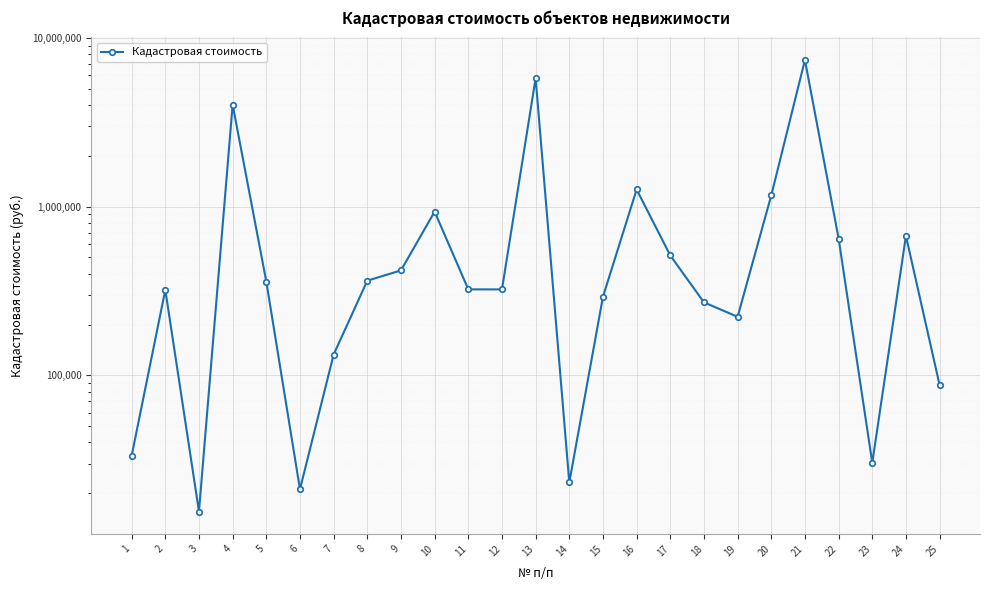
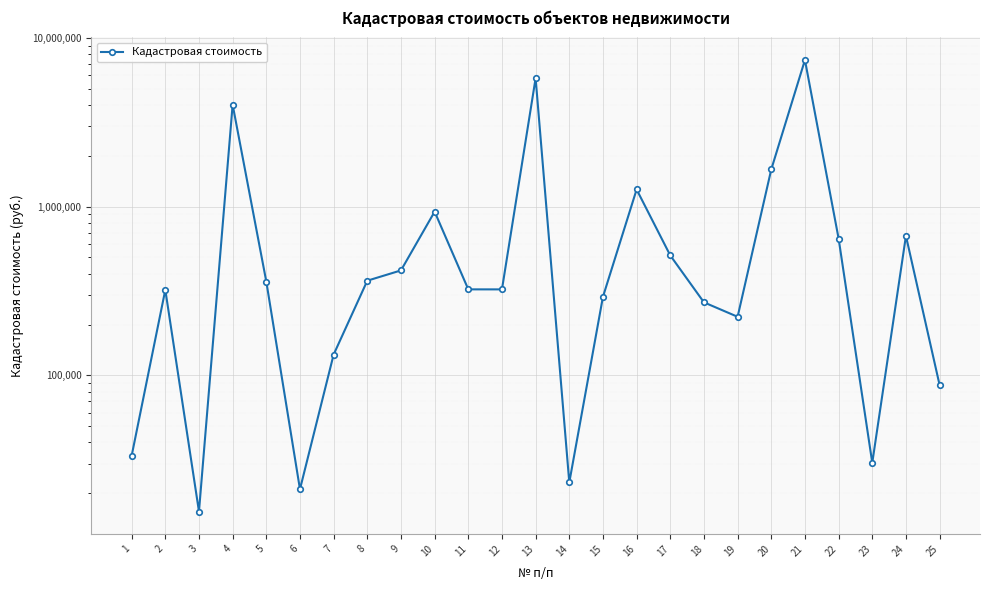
  {
    "1": "33,000",
    "2": "320,000",
    "3": "16,000",
    "4": "4,000,000",
    "5": "360,000",
    "6": "21,000",
    "7": "130,000",
    "8": "360,000",
    "9": "420,000",
    "10": "900,000",
    "11": "320,000",
    "12": "320,000",
    "13": "5,800,000",
    "14": "23,000",
    "15": "290,000",
    "16": "1,300,000",
    "17": "510,000",
    "18": "270,000",
    "19": "220,000",
-   "20": "1,200,000",
+   "20": "1,700,000",
    "21": "7,000,000",
    "22": "650,000",
    "23": "30,000",
    "24": "670,000",
    "25": "90,000"
  }
